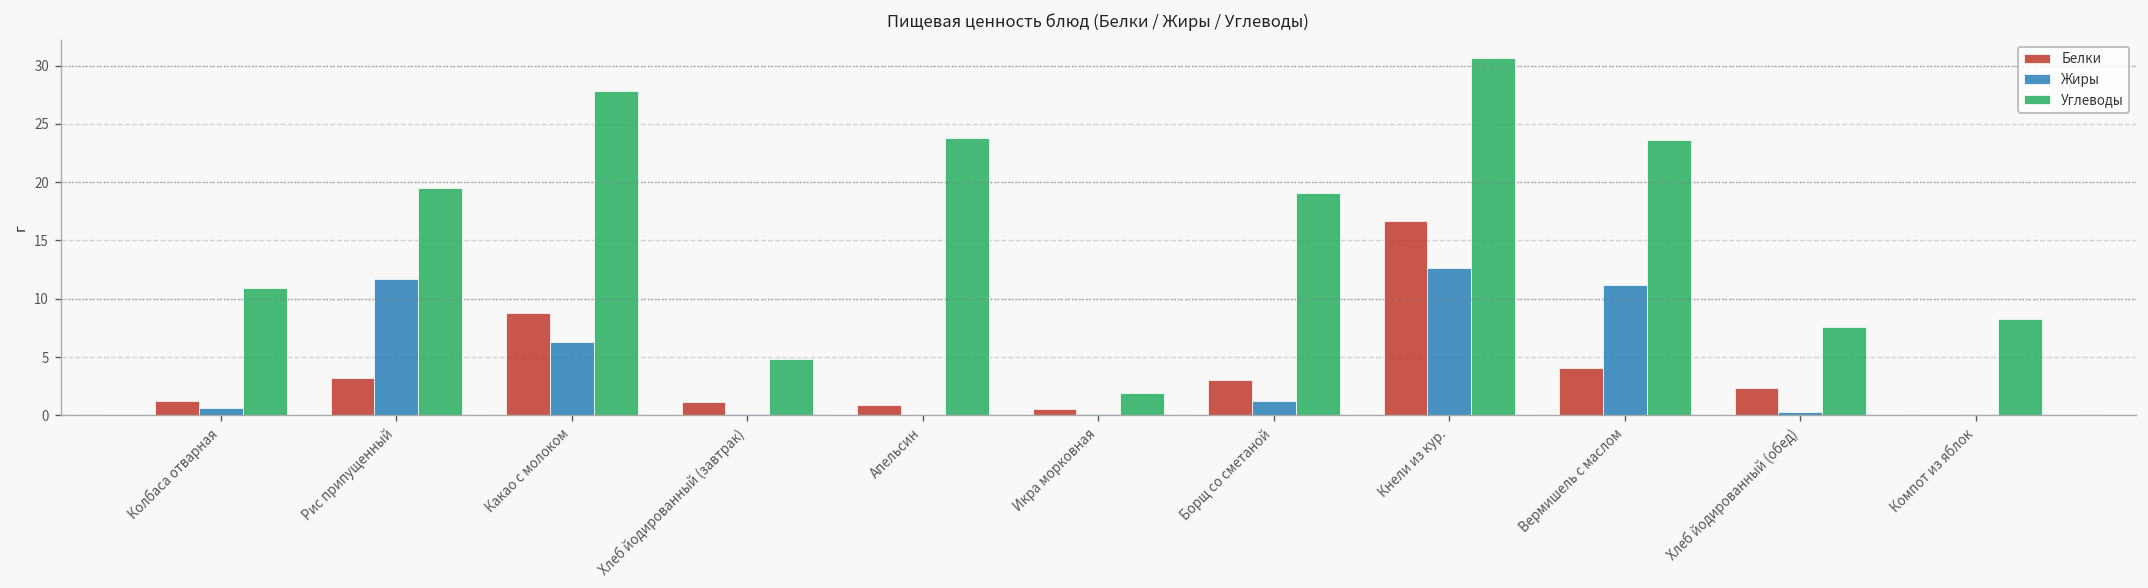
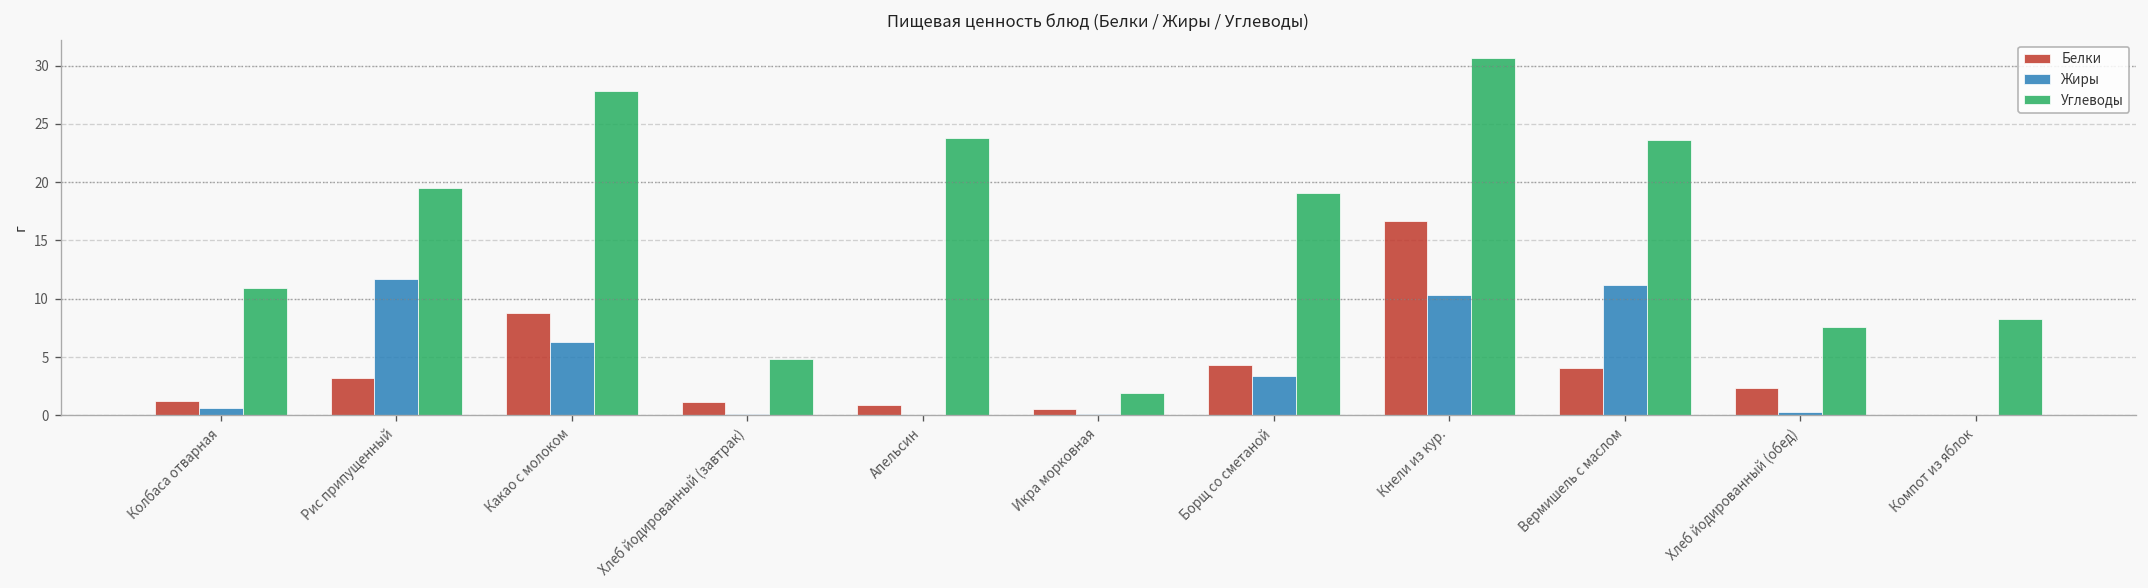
  {
    "Белки": {
      "Колбаса отварная": 1,
      "Рис припущенный": 3,
      "Какао с молоком": 9,
      "Хлеб йодированный (завтрак)": 1,
      "Апельсин": 1,
      "Икра морковная": 1,
-     "Борщ со сметаной": 3,
+     "Борщ со сметаной": 4,
      "Кнели из кур.": 17,
      "Вермишель с маслом": 4,
      "Хлеб йодированный (обед)": 2,
      "Компот из яблок": 0
    },
    "Жиры": {
      "Колбаса отварная": 1,
      "Рис припущенный": 12,
      "Какао с молоком": 6,
      "Апельсин": 0,
-     "Борщ со сметаной": 1,
-     "Кнели из кур.": 13,
+     "Борщ со сметаной": 3,
+     "Кнели из кур.": 10,
      "Вермишель с маслом": 11,
      "Хлеб йодированный (обед)": 0,
      "Компот из яблок": 0
    },
    "Углеводы": {
      "Колбаса отварная": 11,
      "Рис припущенный": 20,
      "Какао с молоком": 28,
      "Хлеб йодированный (завтрак)": 5,
      "Апельсин": 24,
      "Икра морковная": 2,
      "Борщ со сметаной": 19,
      "Кнели из кур.": 31,
      "Вермишель с маслом": 24,
      "Хлеб йодированный (обед)": 8,
      "Компот из яблок": 8
    }
  }
